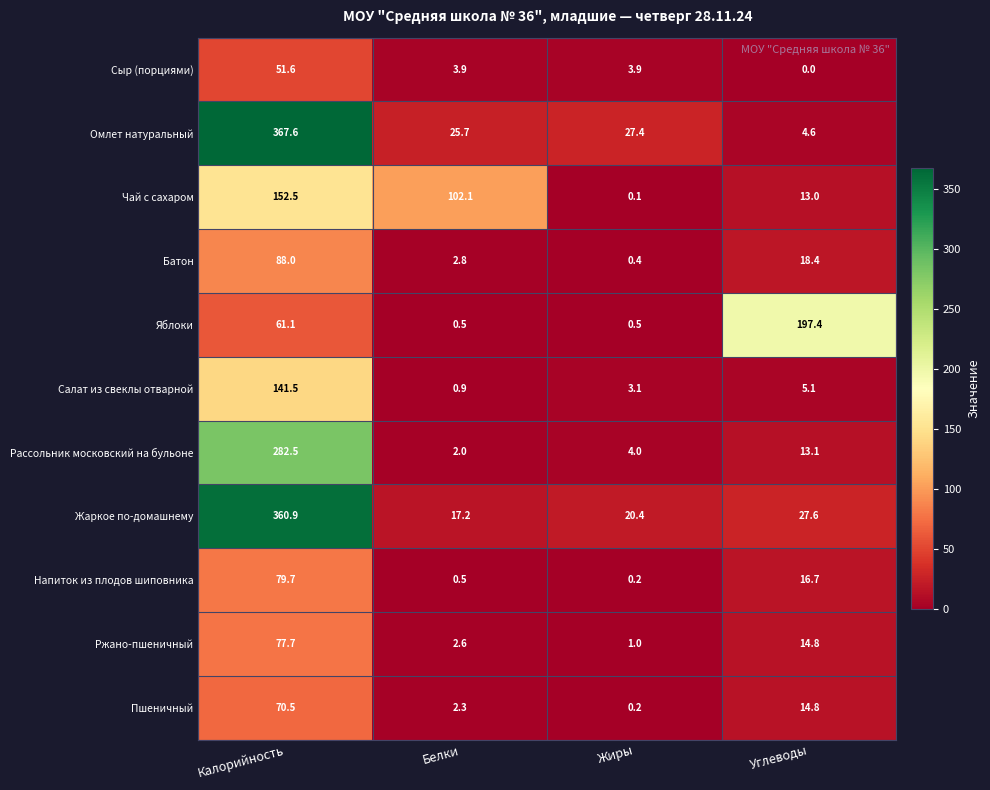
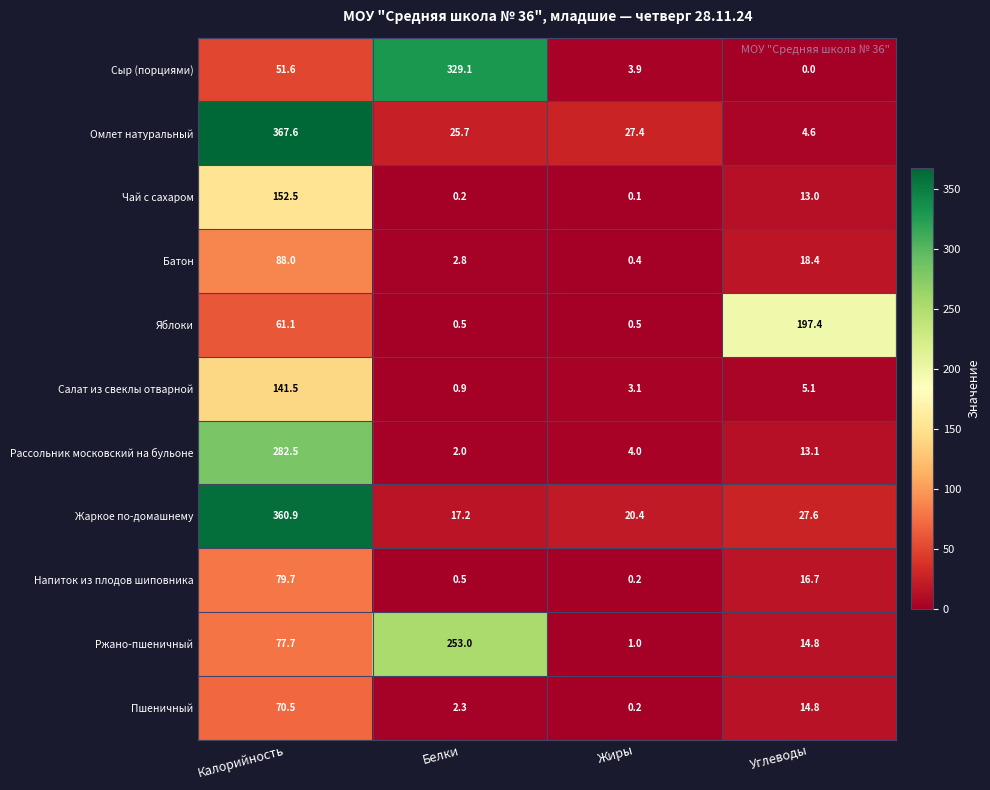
  {
    "Сыр (порциями)": {
      "Калорийность": 51.6,
-     "Белки": 3.9,
+     "Белки": 329.1,
      "Жиры": 3.9
    },
    "Омлет натуральный": {
      "Калорийность": 367.6,
      "Белки": 25.7,
      "Жиры": 27.4,
      "Углеводы": 4.6
    },
    "Чай с сахаром": {
      "Калорийность": 152.5,
-     "Белки": 102.1,
+     "Белки": 0.2,
      "Жиры": 0.1,
      "Углеводы": 13.0
    },
    "Батон": {
      "Калорийность": 88.0,
      "Белки": 2.8,
      "Жиры": 0.4,
      "Углеводы": 18.4
    },
    "Яблоки": {
      "Калорийность": 61.1,
      "Белки": 0.5,
      "Жиры": 0.5,
      "Углеводы": 197.4
    },
    "Салат из свеклы отварной": {
      "Калорийность": 141.5,
      "Белки": 0.9,
      "Жиры": 3.1,
      "Углеводы": 5.1
    },
    "Рассольник московский на бульоне": {
      "Калорийность": 282.5,
      "Белки": 2.0,
      "Жиры": 4.0,
      "Углеводы": 13.1
    },
    "Жаркое по-домашнему": {
      "Калорийность": 360.9,
      "Белки": 17.2,
      "Жиры": 20.4,
      "Углеводы": 27.6
    },
    "Напиток из плодов шиповника": {
      "Калорийность": 79.7,
      "Белки": 0.5,
      "Жиры": 0.2,
      "Углеводы": 16.7
    },
    "Ржано-пшеничный": {
      "Калорийность": 77.7,
-     "Белки": 2.6,
+     "Белки": 253.0,
      "Жиры": 1.0,
      "Углеводы": 14.8
    },
    "Пшеничный": {
      "Калорийность": 70.5,
      "Белки": 2.3,
      "Жиры": 0.2,
      "Углеводы": 14.8
    }
  }
